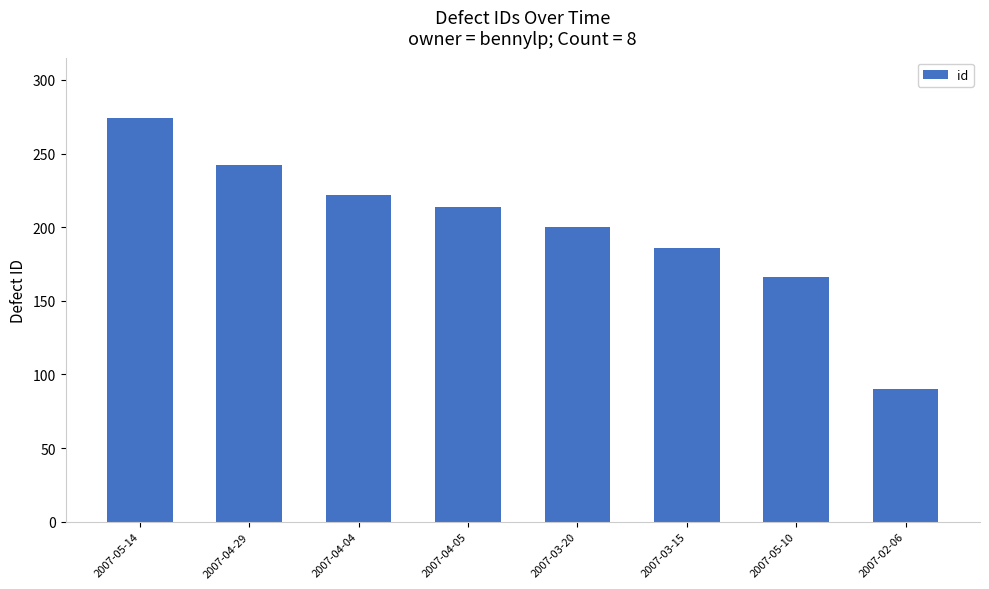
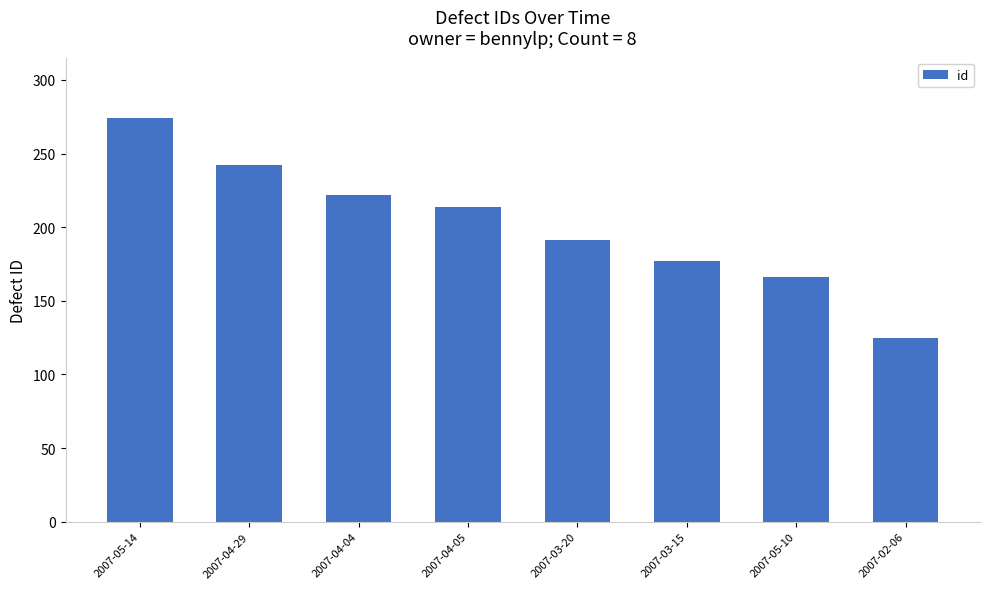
  {
    "2007-05-14": 274,
    "2007-04-29": 242,
    "2007-04-04": 222,
    "2007-04-05": 214,
-   "2007-03-20": 200,
-   "2007-03-15": 186,
+   "2007-03-20": 191,
+   "2007-03-15": 177,
    "2007-05-10": 166,
-   "2007-02-06": 90
+   "2007-02-06": 125
  }
